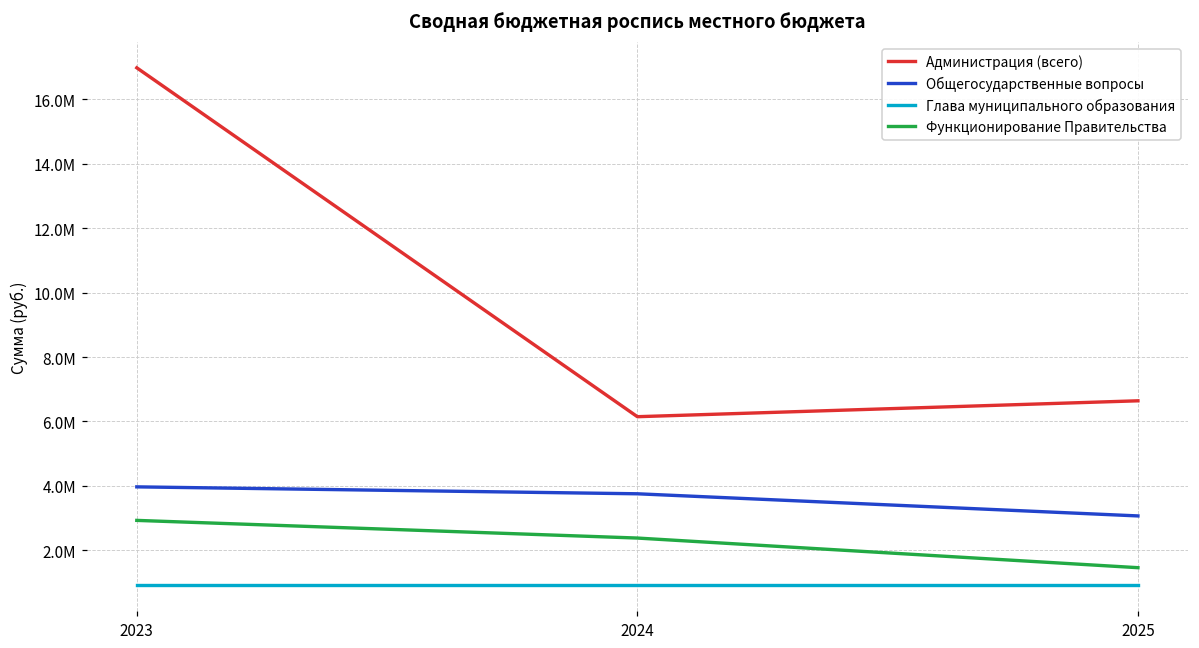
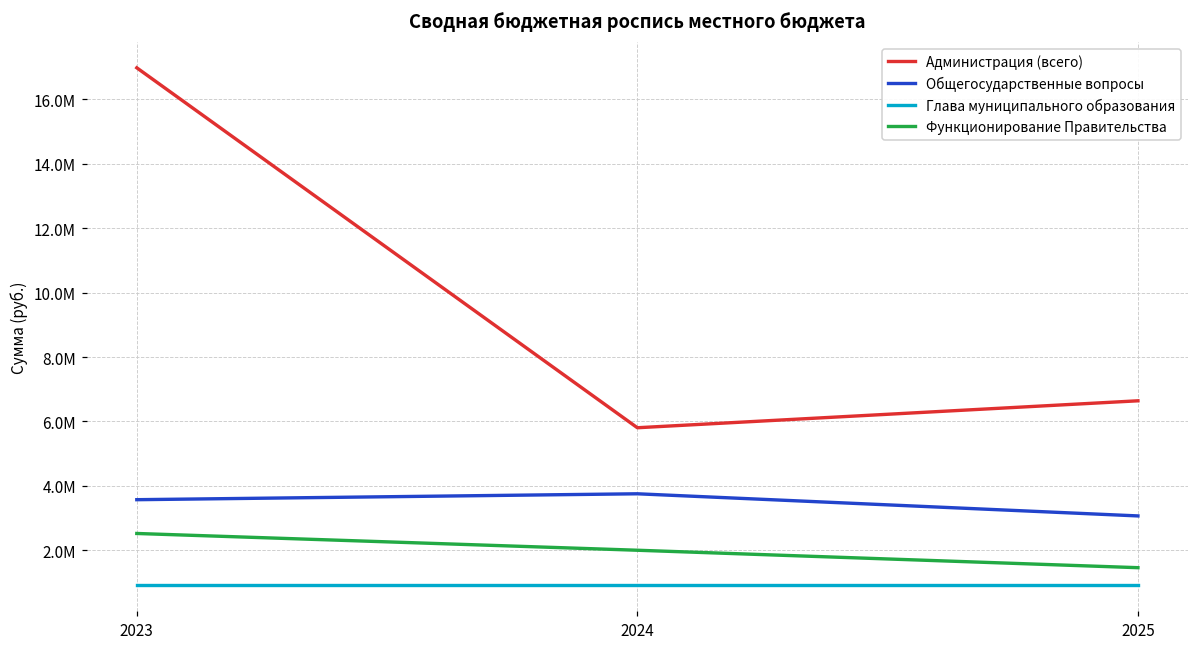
  {
    "Администрация (всего)": {
      "2023": "17.0М",
-     "2024": "6.1М",
+     "2024": "5.8М",
      "2025": "6.6М"
    },
    "Общегосударственные вопросы": {
-     "2023": "4.0М",
+     "2023": "3.6М",
      "2024": "3.8М",
      "2025": "3.1М"
    },
    "Глава муниципального образования": {
      "2023": "0.9М",
      "2024": "0.9М",
      "2025": "0.9М"
    },
    "Функционирование Правительства": {
-     "2023": "2.9М",
-     "2024": "2.4М",
+     "2023": "2.5М",
+     "2024": "2.0М",
      "2025": "1.5М"
    }
  }
